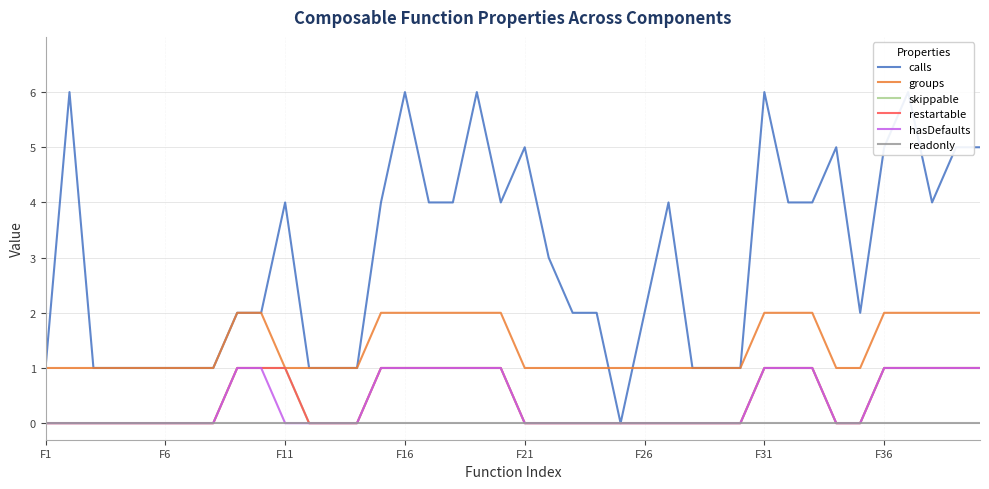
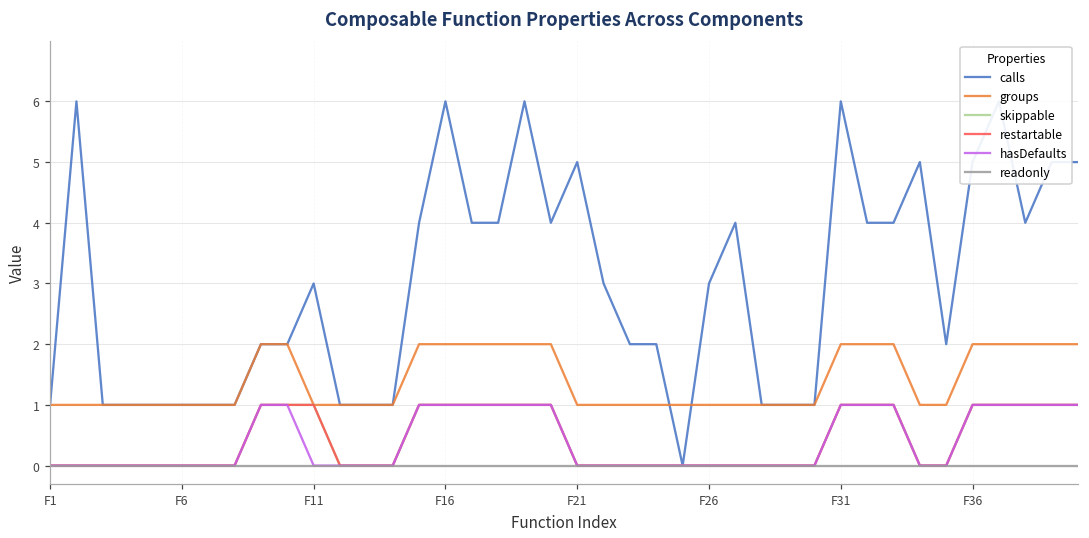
  {
    "calls": {
-     "F11": 4,
+     "F11": 3,
      "F16": 6,
      "F21": 5,
-     "F26": 2,
+     "F26": 3,
      "F31": 6
    },
    "readonly": {
      "F16": 0,
      "F31": 0,
      "F36": 0
    }
  }
